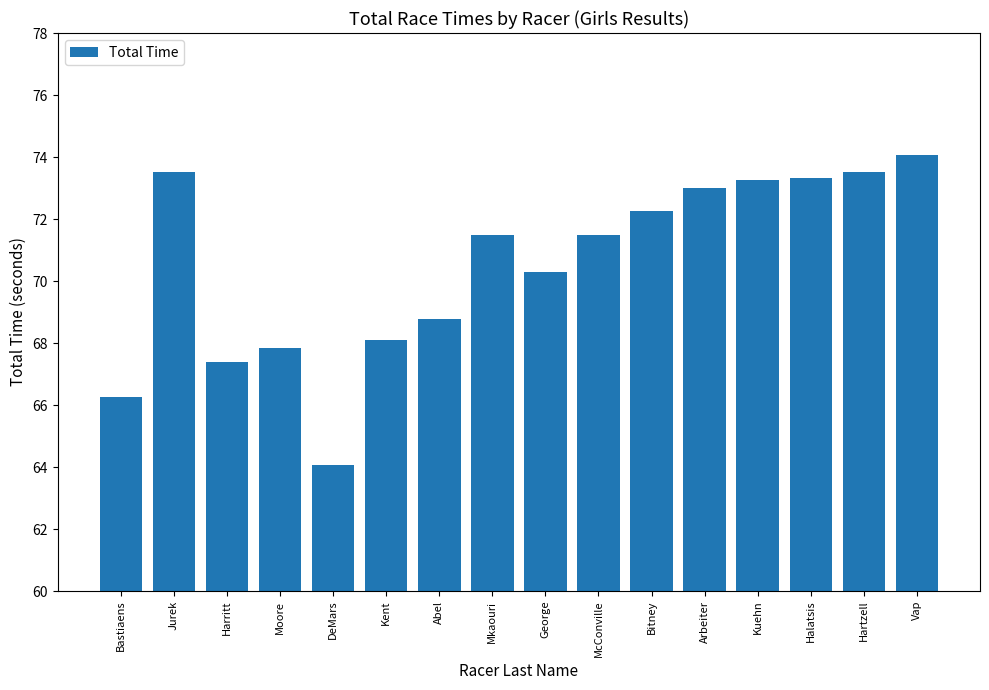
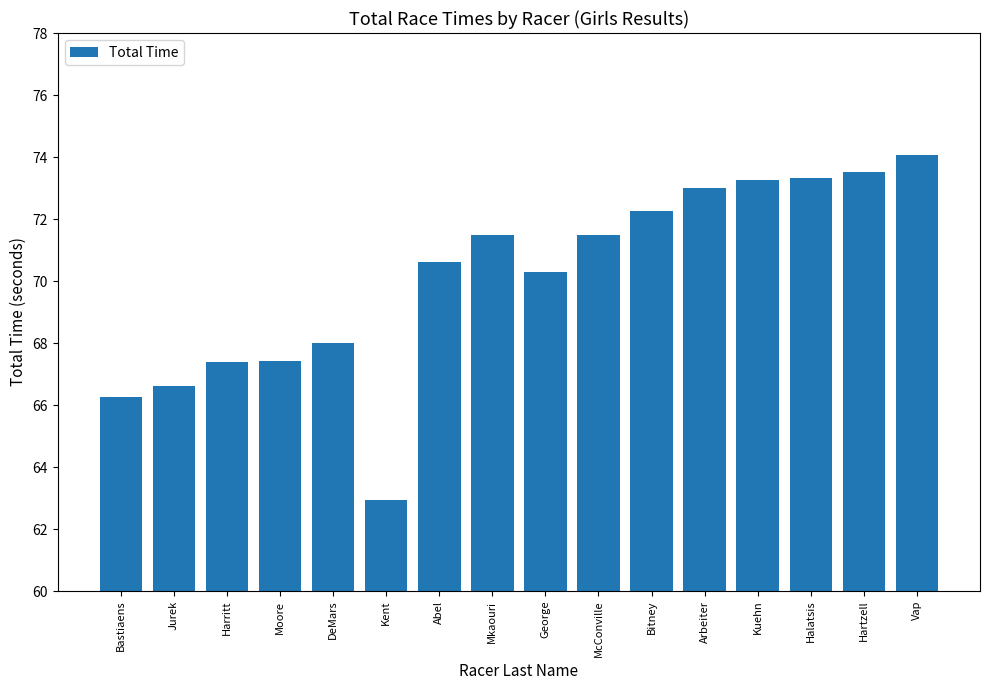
  {
    "Bastiaens": 66.3,
-   "Jurek": 73.5,
+   "Jurek": 66.6,
    "Harritt": 67.4,
-   "Moore": 67.9,
-   "DeMars": 64.1,
-   "Kent": 68.1,
-   "Abel": 68.8,
+   "Moore": 67.4,
+   "DeMars": 68.0,
+   "Kent": 62.9,
+   "Abel": 70.6,
    "Mkaouri": 71.5,
    "George": 70.3,
    "McConville": 71.5,
    "Bitney": 72.3,
    "Arbeiter": 73.0,
    "Kuehn": 73.3,
    "Halatsis": 73.3,
    "Hartzell": 73.5,
    "Vap": 74.1
  }
